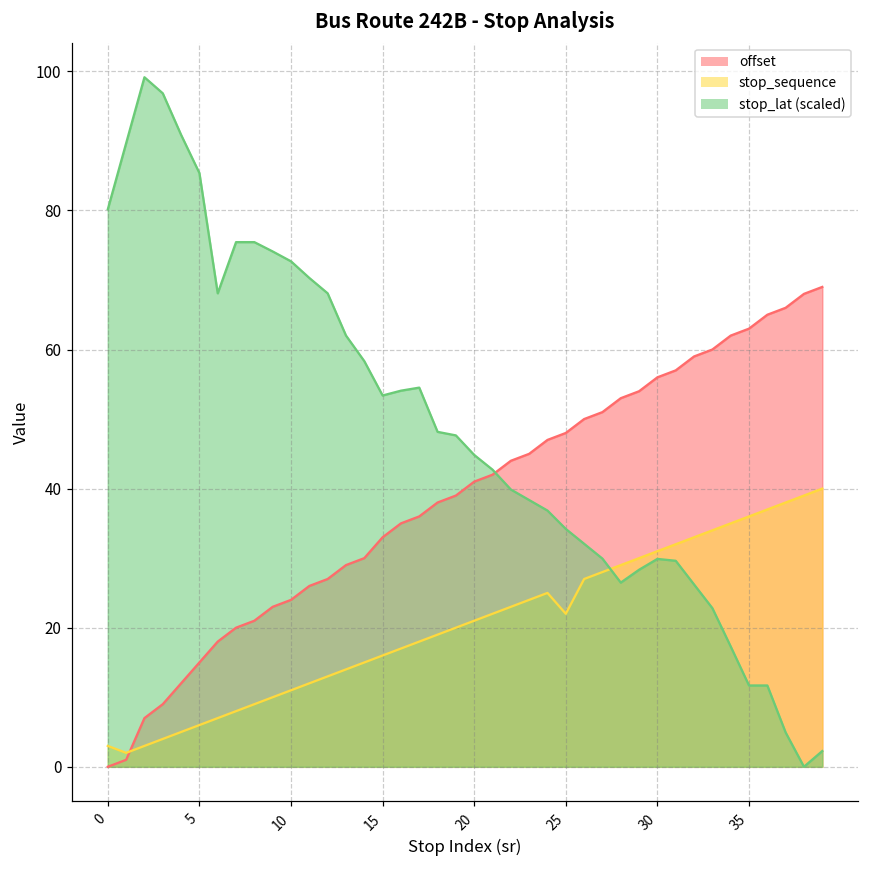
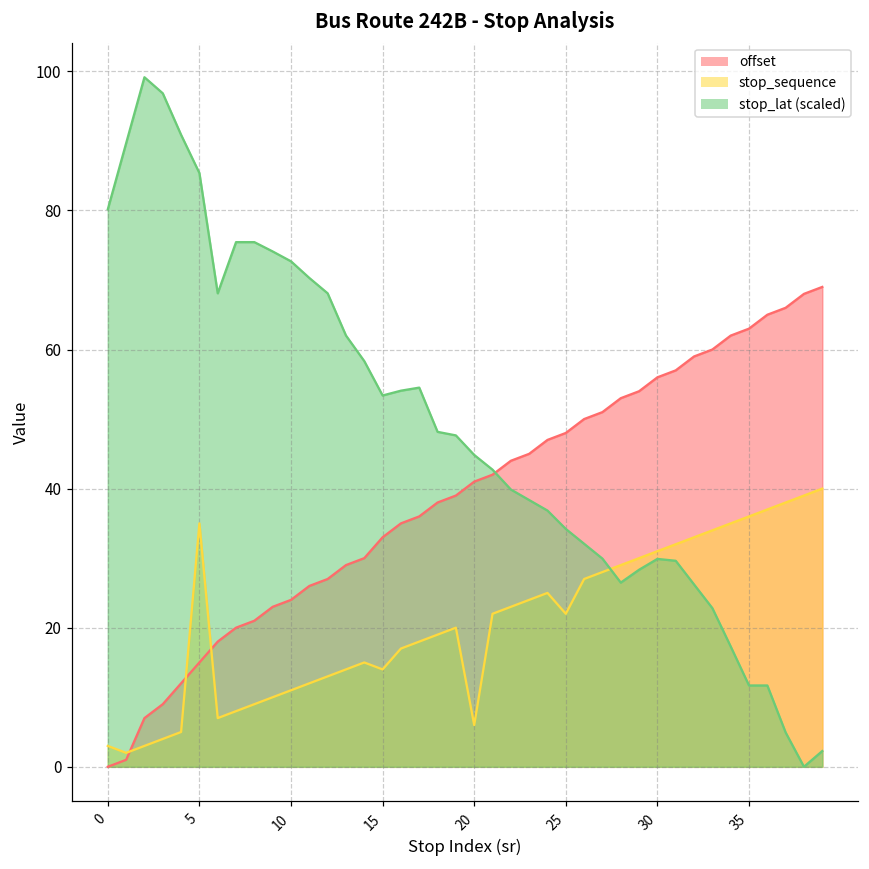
  {
    "offset": {
      "0": 0,
      "5": 15,
      "10": 24,
      "15": 33,
      "20": 41,
      "25": 48,
      "30": 56,
      "35": 63
    },
    "stop_sequence": {
      "0": 3,
-     "5": 6,
+     "5": 35,
      "10": 11,
-     "15": 16,
-     "20": 21,
+     "15": 14,
+     "20": 6,
      "25": 22,
      "30": 31,
      "35": 36
    },
    "stop_lat (scaled)": {
      "0": 80,
      "5": 85,
      "10": 73,
      "15": 53,
      "20": 45,
      "25": 34,
      "30": 30,
      "35": 12
    }
  }
